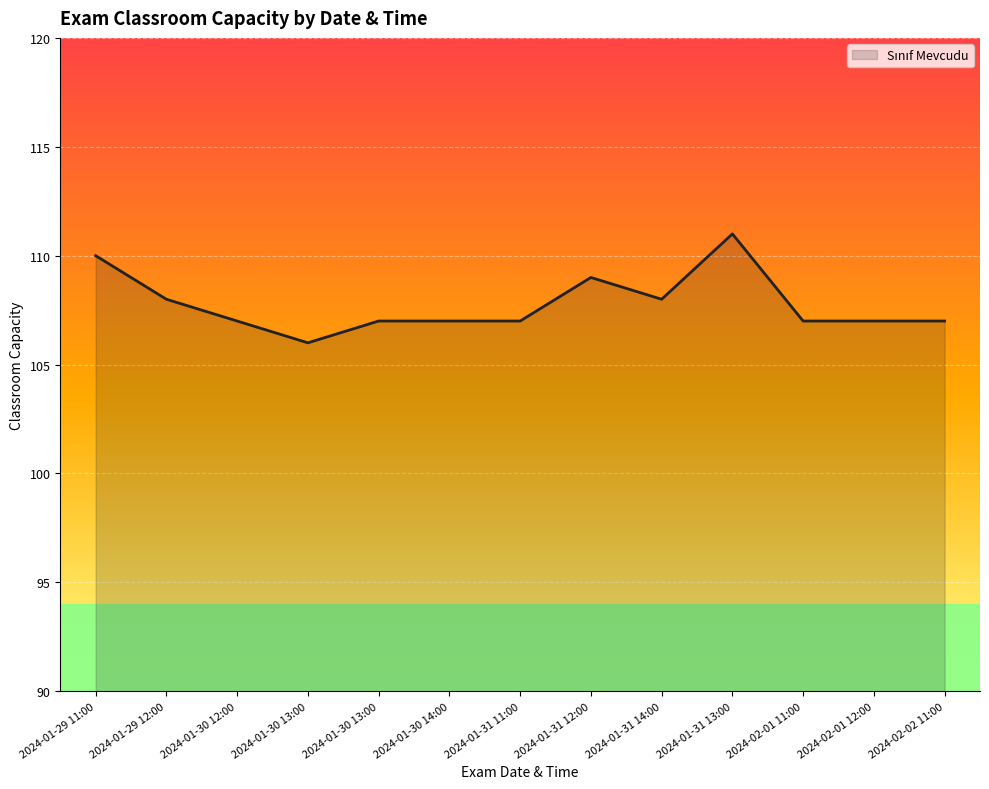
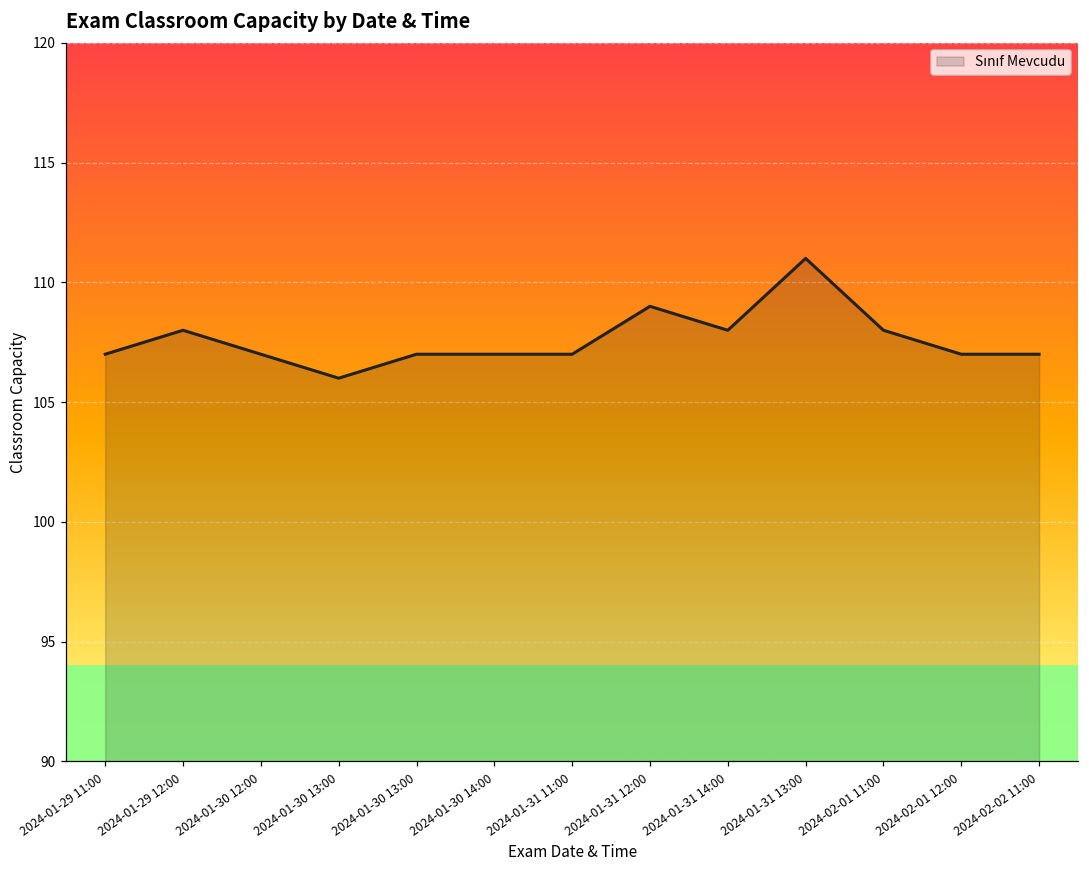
  {
-   "2024-01-29 11:00": 110,
+   "2024-01-29 11:00": 107,
    "2024-01-29 12:00": 108,
    "2024-01-30 12:00": 107,
    "2024-01-30 14:00": 107,
    "2024-01-31 11:00": 107,
    "2024-01-31 12:00": 109,
    "2024-01-31 14:00": 108,
    "2024-01-31 13:00": 111,
-   "2024-02-01 11:00": 107,
+   "2024-02-01 11:00": 108,
    "2024-02-01 12:00": 107,
    "2024-02-02 11:00": 107
  }
